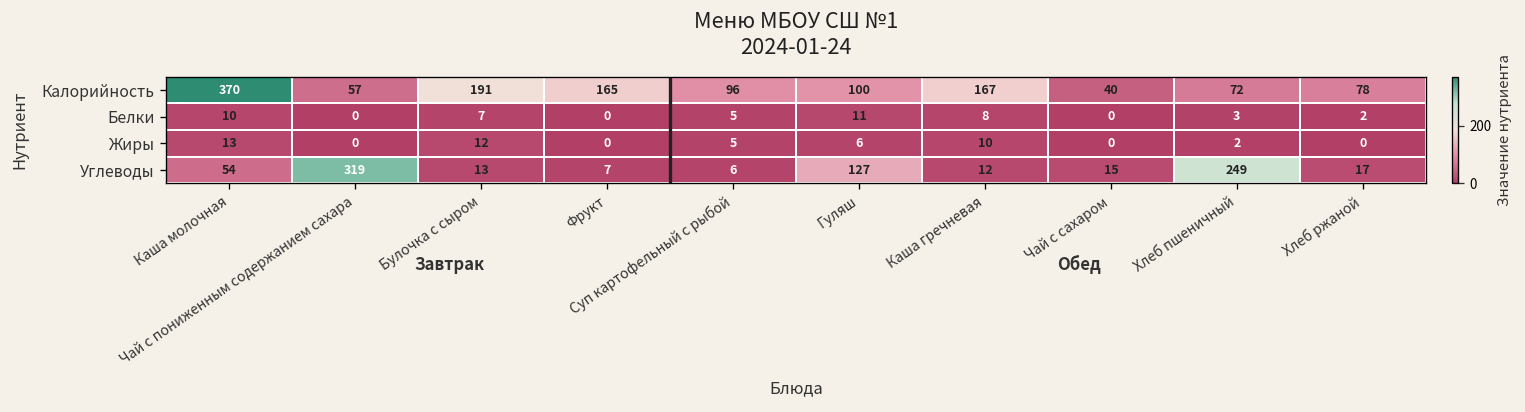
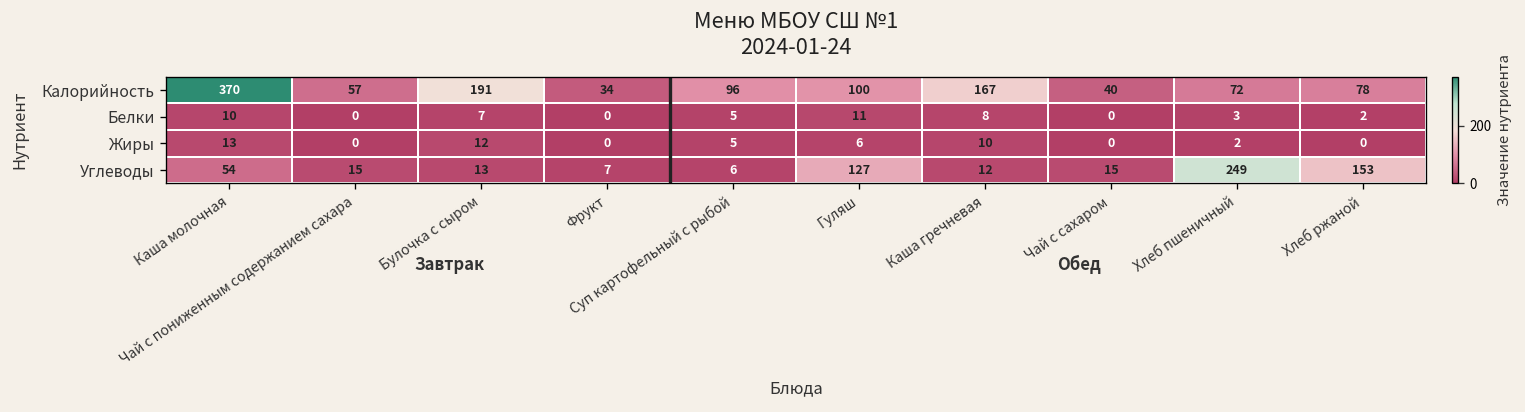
  {
    "Калорийность": {
      "Каша молочная": 370,
      "Чай с пониженным содержанием сахара": 57,
      "Булочка с сыром": 191,
-     "Фрукт": 165,
+     "Фрукт": 34,
      "Суп картофельный с рыбой": 96,
      "Гуляш": 100,
      "Каша гречневая": 167,
      "Чай с сахаром": 40,
      "Хлеб пшеничный": 72,
      "Хлеб ржаной": 78
    },
    "Белки": {
      "Каша молочная": 10,
      "Чай с пониженным содержанием сахара": 0,
      "Булочка с сыром": 7,
      "Фрукт": 0,
      "Суп картофельный с рыбой": 5,
      "Гуляш": 11,
      "Каша гречневая": 8,
      "Чай с сахаром": 0,
      "Хлеб пшеничный": 3,
      "Хлеб ржаной": 2
    },
    "Жиры": {
      "Каша молочная": 13,
      "Чай с пониженным содержанием сахара": 0,
      "Булочка с сыром": 12,
      "Фрукт": 0,
      "Суп картофельный с рыбой": 5,
      "Гуляш": 6,
      "Каша гречневая": 10,
      "Чай с сахаром": 0,
      "Хлеб пшеничный": 2,
      "Хлеб ржаной": 0
    },
    "Углеводы": {
      "Каша молочная": 54,
-     "Чай с пониженным содержанием сахара": 319,
+     "Чай с пониженным содержанием сахара": 15,
      "Булочка с сыром": 13,
      "Фрукт": 7,
      "Суп картофельный с рыбой": 6,
      "Гуляш": 127,
      "Каша гречневая": 12,
      "Чай с сахаром": 15,
      "Хлеб пшеничный": 249,
-     "Хлеб ржаной": 17
+     "Хлеб ржаной": 153
    }
  }
